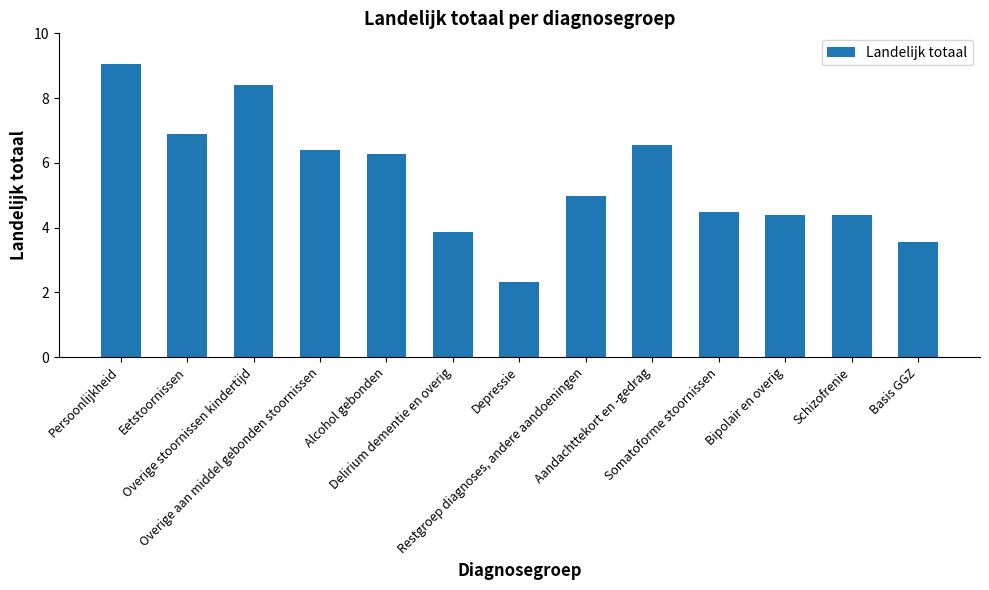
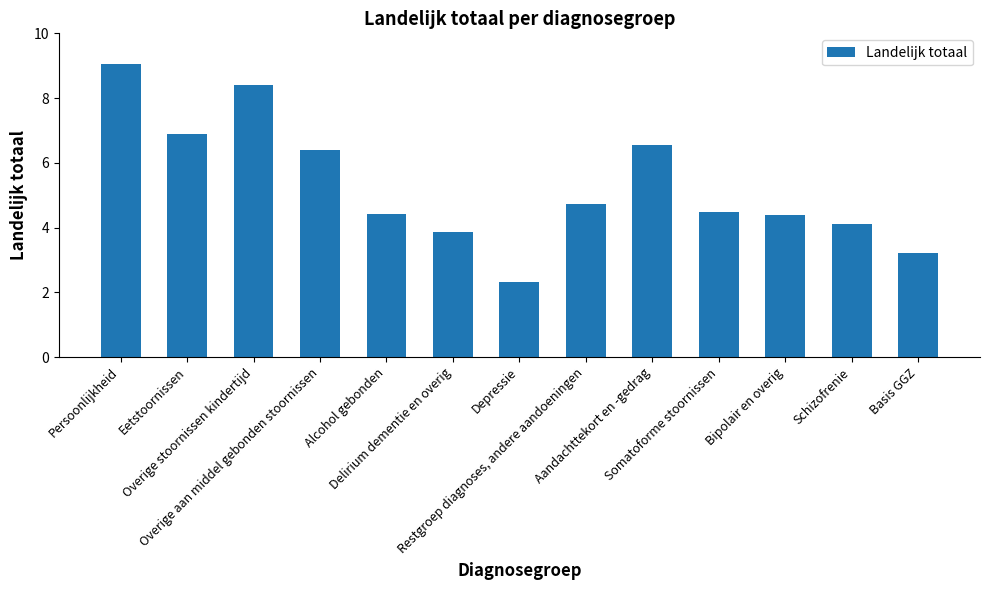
  {
    "Persoonlijkheid": 9.0,
    "Eetstoornissen": 6.9,
    "Overige stoornissen kindertijd": 8.4,
    "Overige aan middel gebonden stoornissen": 6.4,
-   "Alcohol gebonden": 6.3,
+   "Alcohol gebonden": 4.4,
    "Delirium dementie en overig": 3.9,
    "Depressie": 2.3,
-   "Restgroep diagnoses, andere aandoeningen": 5.0,
+   "Restgroep diagnoses, andere aandoeningen": 4.7,
    "Aandachttekort en -gedrag": 6.5,
    "Somatoforme stoornissen": 4.5,
    "Bipolair en overig": 4.4,
-   "Schizofrenie": 4.4,
-   "Basis GGZ": 3.6
+   "Schizofrenie": 4.1,
+   "Basis GGZ": 3.2
  }
